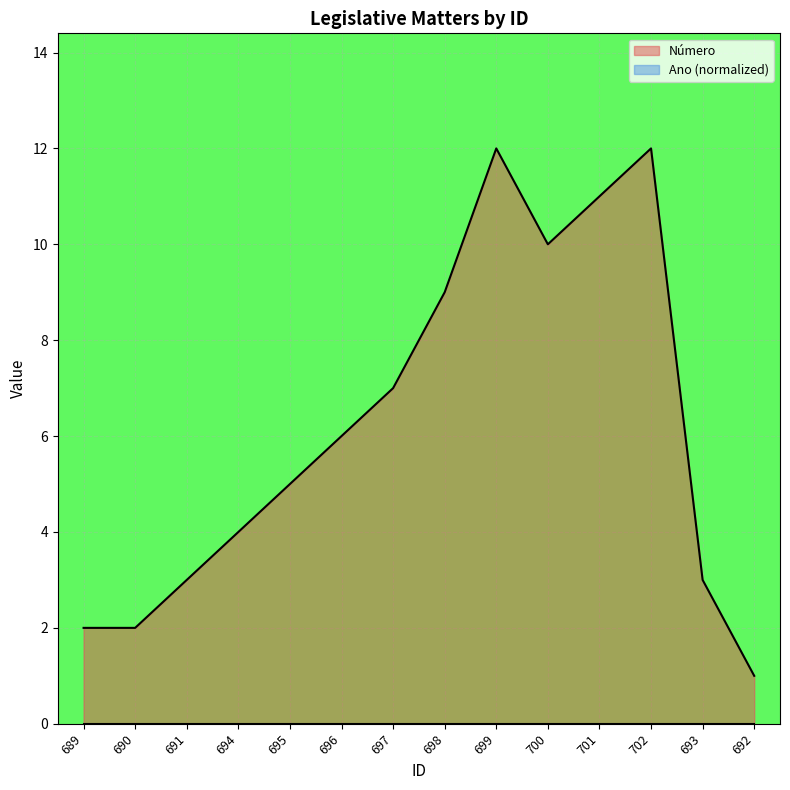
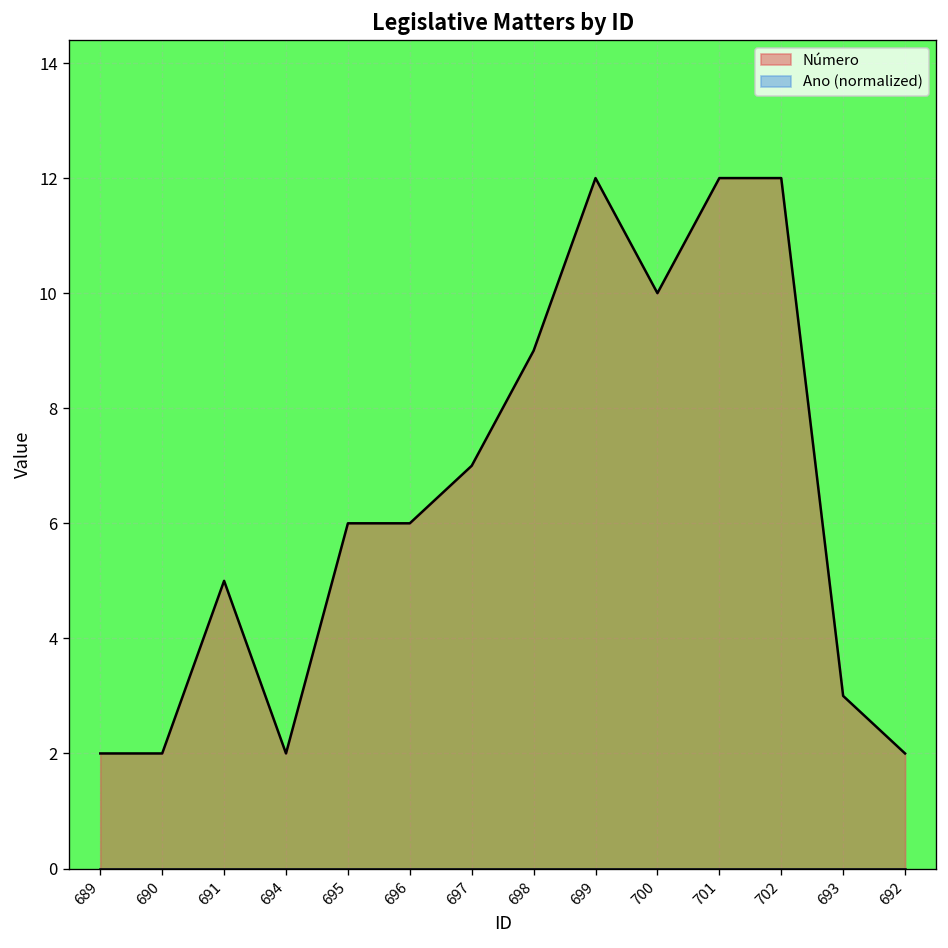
  {
    "Número": {
      "689": 2,
      "690": 2,
-     "691": 3,
-     "694": 4,
-     "695": 5,
+     "691": 5,
+     "694": 2,
+     "695": 6,
      "696": 6,
      "697": 7,
      "698": 9,
      "699": 12,
      "700": 10,
-     "701": 11,
+     "701": 12,
      "702": 12,
      "693": 3,
-     "692": 1
+     "692": 2
    },
    "Ano (normalized)": {
      "689": 0,
      "690": 0,
      "691": 0,
      "694": 0,
      "695": 0,
      "696": 0,
      "697": 0,
      "698": 0,
      "699": 0,
      "700": 0,
      "701": 0,
      "702": 0,
      "693": 0,
      "692": 0
    }
  }
